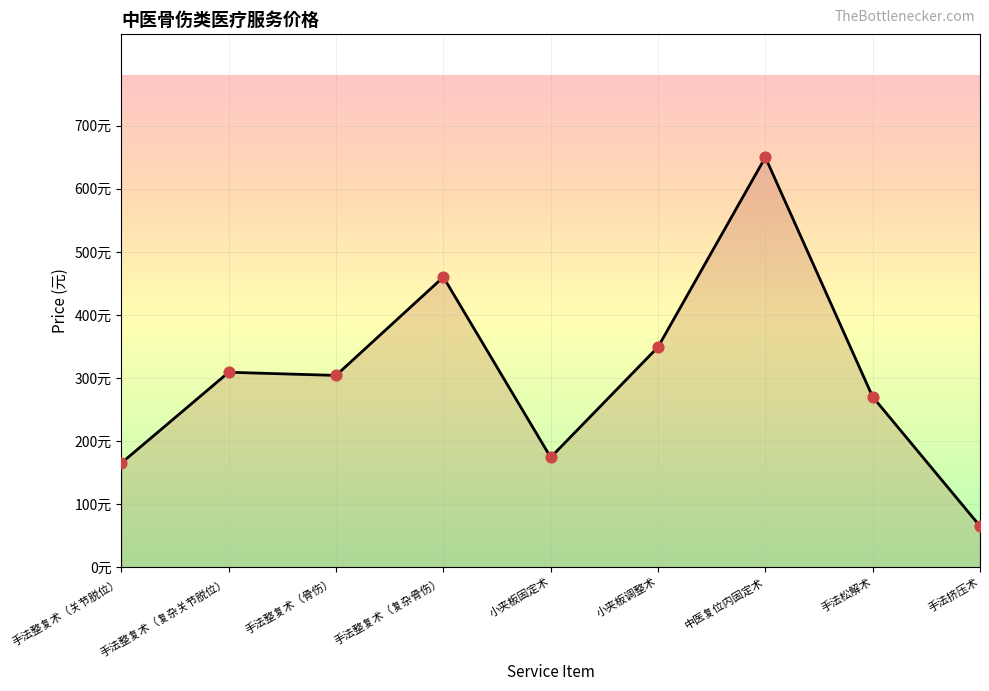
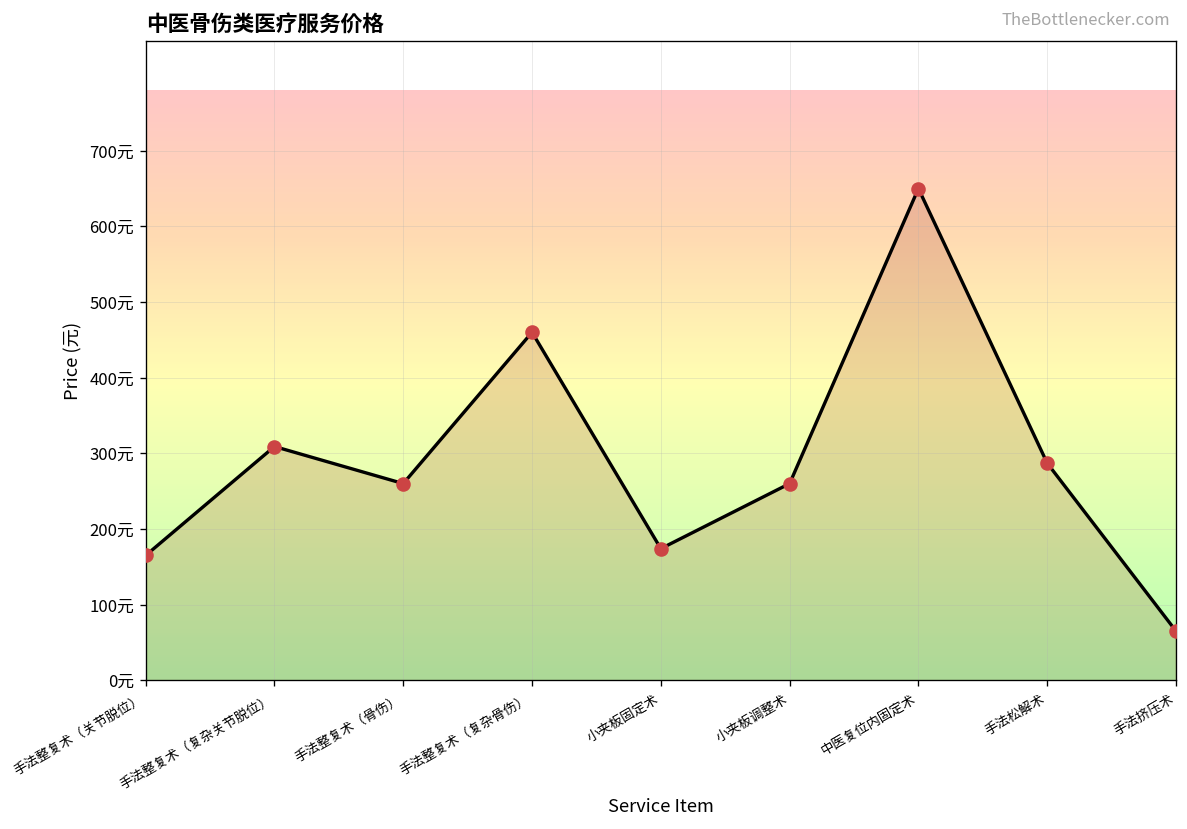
  {
    "手法整复术（关节脱位）": "170元",
    "手法整复术（复杂关节脱位）": "310元",
-   "手法整复术（骨伤）": "300元",
+   "手法整复术（骨伤）": "260元",
    "手法整复术（复杂骨伤）": "460元",
    "小夹板固定术": "170元",
-   "小夹板调整术": "350元",
+   "小夹板调整术": "260元",
    "中医复位内固定术": "650元",
-   "手法松解术": "270元",
+   "手法松解术": "290元",
    "手法挤压术": "70元"
  }
